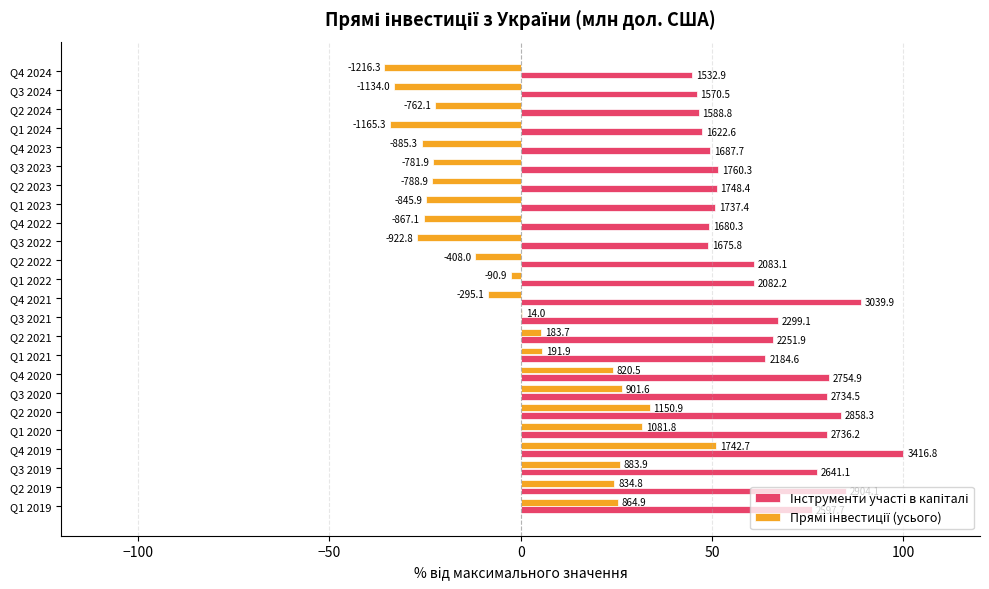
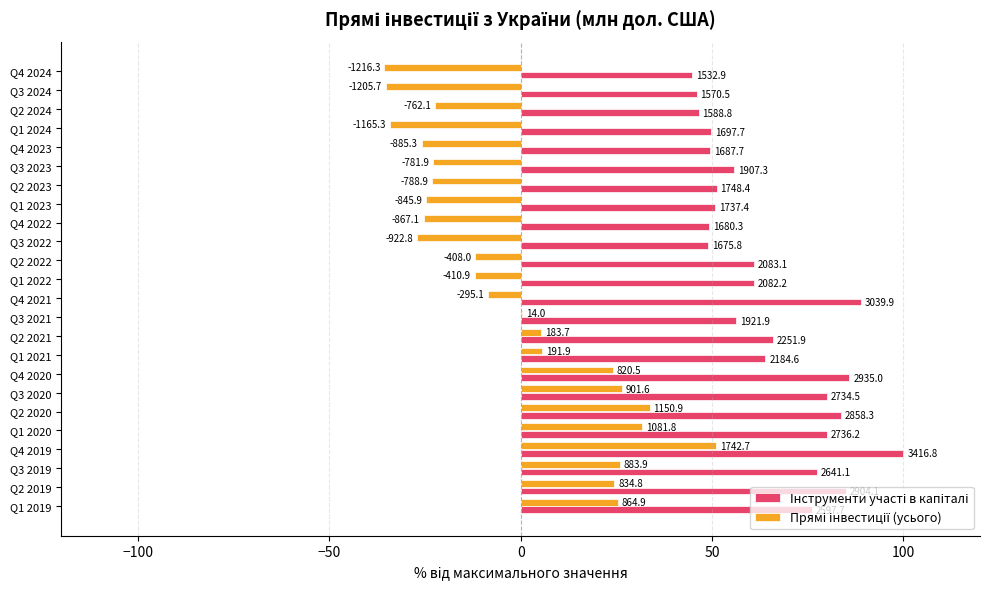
  {
    "Інструменти участі в капіталі": {
-     "Q1 2024": 1622.6,
-     "Q3 2023": 1760.3,
-     "Q3 2021": 2299.1,
-     "Q4 2020": 2754.9
+     "Q1 2024": 1697.7,
+     "Q3 2023": 1907.3,
+     "Q3 2021": 1921.9,
+     "Q4 2020": 2935.0
    },
    "Прямі інвестиції (усього)": {
-     "Q3 2024": -1134.0,
-     "Q1 2022": -90.9
+     "Q3 2024": -1205.7,
+     "Q1 2022": -410.9
    }
  }
